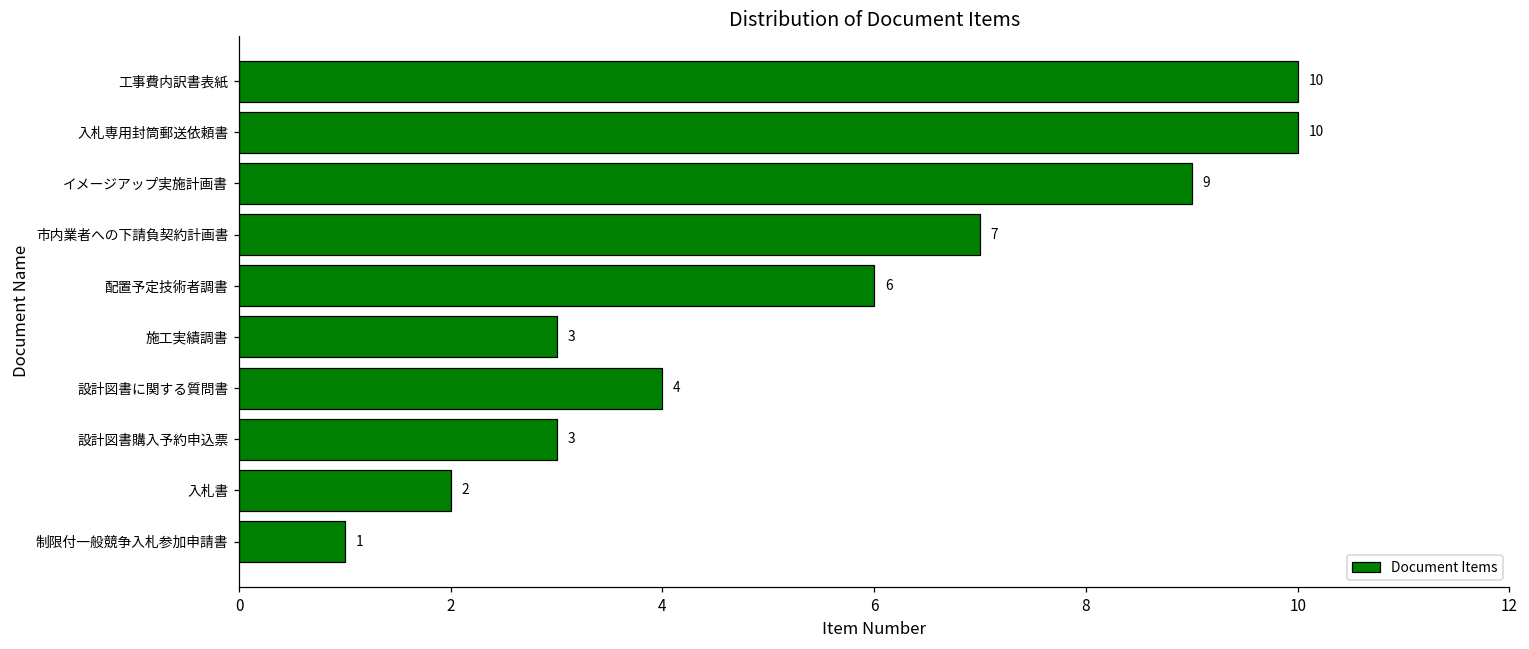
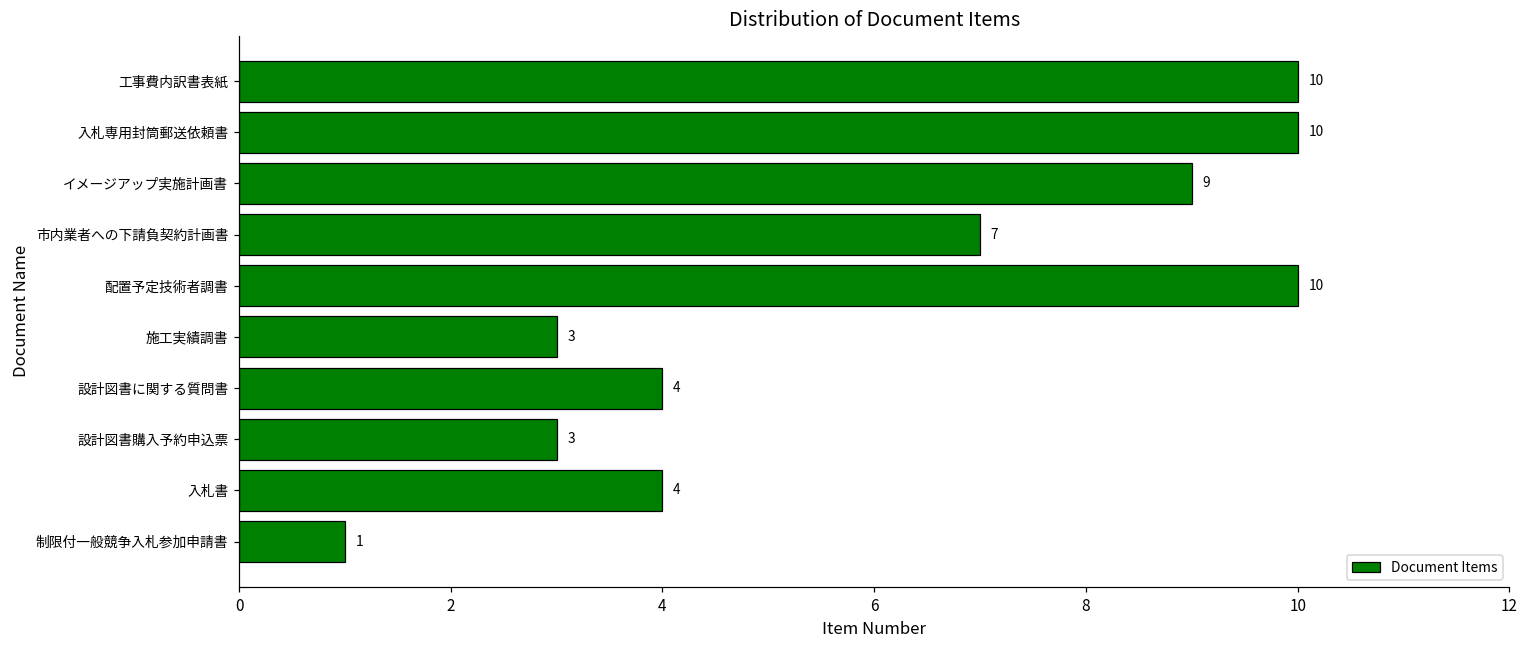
  {
    "工事費内訳書表紙": 10,
    "入札専用封筒郵送依頼書": 10,
    "イメージアップ実施計画書": 9,
    "市内業者への下請負契約計画書": 7,
-   "配置予定技術者調書": 6,
+   "配置予定技術者調書": 10,
    "施工実績調書": 3,
    "設計図書に関する質問書": 4,
    "設計図書購入予約申込票": 3,
-   "入札書": 2,
+   "入札書": 4,
    "制限付一般競争入札参加申請書": 1
  }
